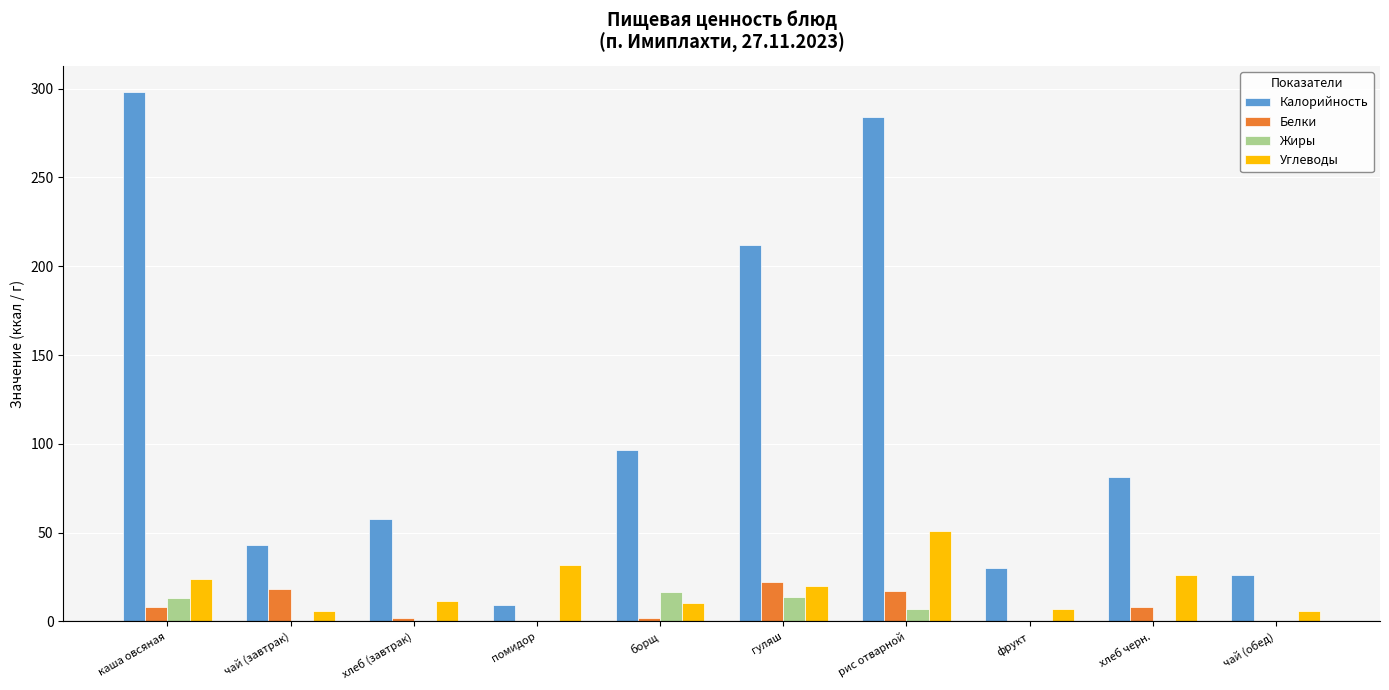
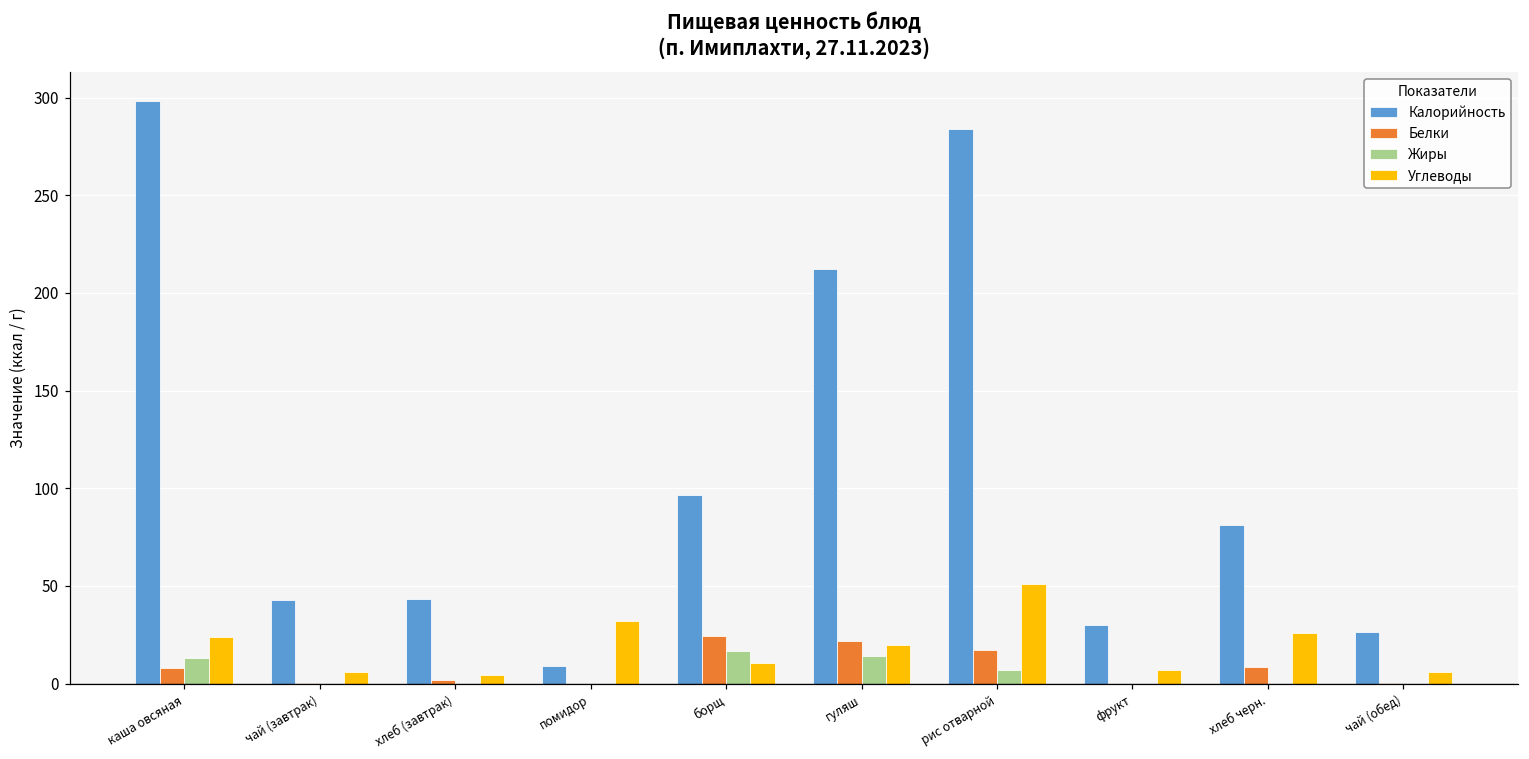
  {
    "Калорийность": {
      "каша овсяная": 298,
      "чай (завтрак)": 43,
-     "хлеб (завтрак)": 58,
+     "хлеб (завтрак)": 44,
      "помидор": 9,
      "борщ": 96,
      "гуляш": 212,
      "рис отварной": 284,
      "фрукт": 30,
      "хлеб черн.": 81,
      "чай (обед)": 26
    },
    "Белки": {
      "каша овсяная": 8,
-     "чай (завтрак)": 18,
+     "чай (завтрак)": 0,
      "хлеб (завтрак)": 2,
      "помидор": 0,
-     "борщ": 2,
+     "борщ": 24,
      "гуляш": 22,
      "рис отварной": 17,
      "фрукт": 0,
      "хлеб черн.": 8
    },
    "Жиры": {
      "каша овсяная": 13,
      "чай (завтрак)": 0,
      "помидор": 0,
      "борщ": 17,
      "гуляш": 14,
      "рис отварной": 7,
      "фрукт": 0,
      "хлеб черн.": 0,
      "чай (обед)": 0
    },
    "Углеводы": {
      "каша овсяная": 24,
      "чай (завтрак)": 6,
-     "хлеб (завтрак)": 12,
+     "хлеб (завтрак)": 4,
      "помидор": 32,
      "борщ": 10,
      "гуляш": 20,
      "рис отварной": 51,
      "фрукт": 7,
      "хлеб черн.": 26,
      "чай (обед)": 6
    }
  }
